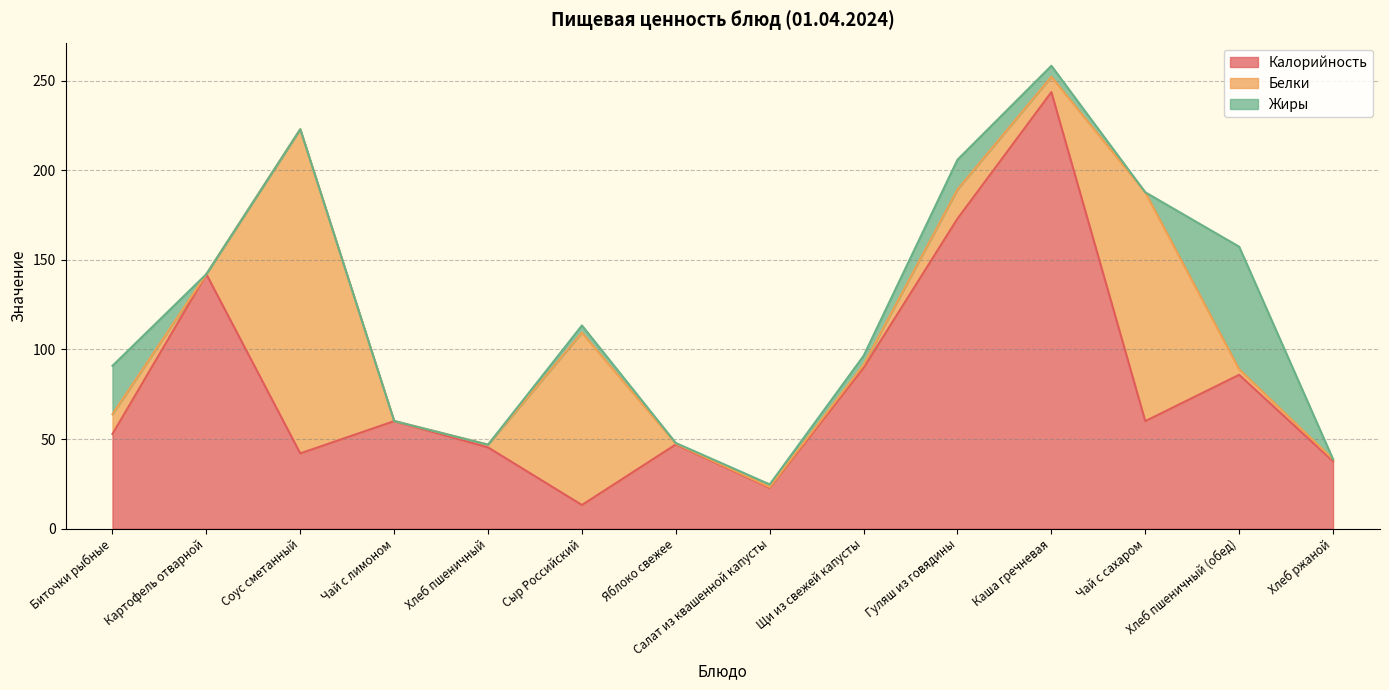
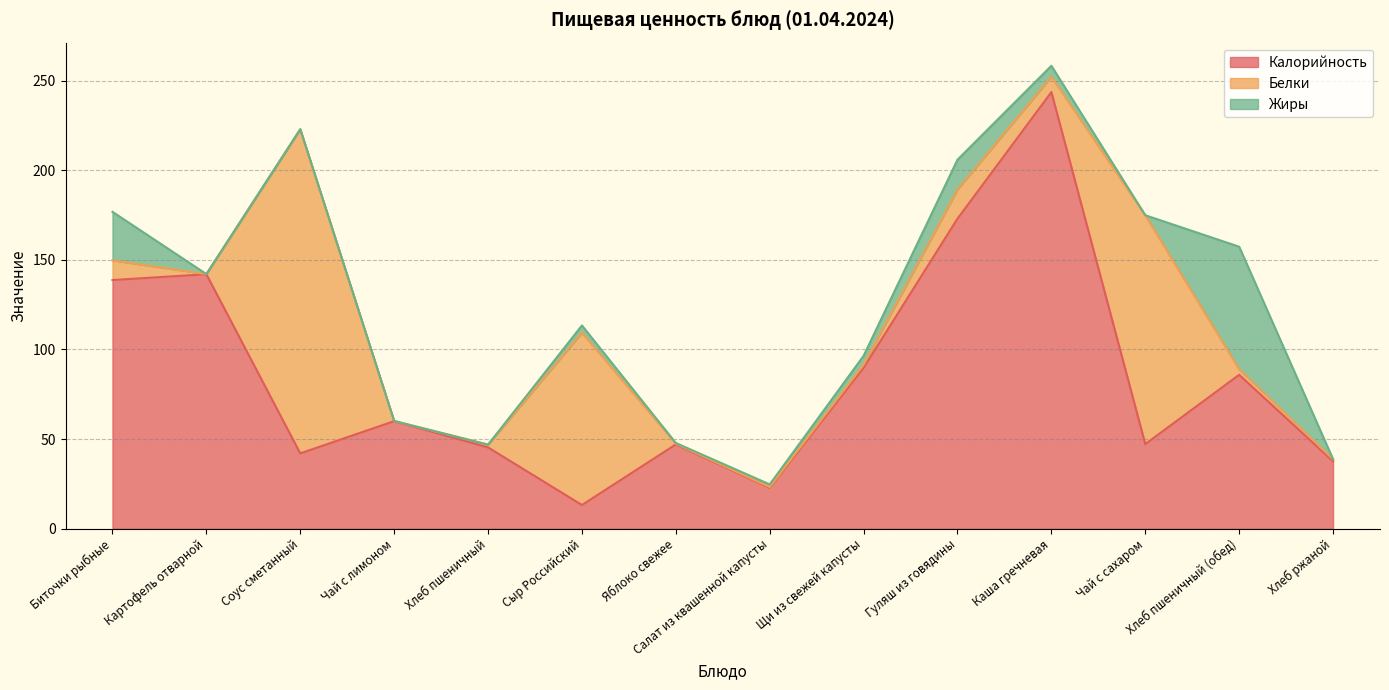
  {
    "Калорийность": {
-     "Биточки рыбные": 53,
+     "Биточки рыбные": 139,
      "Соус сметанный": 42,
      "Хлеб пшеничный": 45,
      "Сыр Российский": 13,
      "Щи из свежей капусты": 90,
      "Гуляш из говядины": 173,
      "Каша гречневая": 244,
-     "Чай с сахаром": 60,
+     "Чай с сахаром": 47,
      "Хлеб пшеничный (обед)": 86
    },
    "Белки": {
      "Биточки рыбные": 11,
      "Сыр Российский": 96,
      "Щи из свежей капусты": 2,
      "Гуляш из говядины": 16,
      "Каша гречневая": 9,
      "Хлеб пшеничный (обед)": 3
    },
    "Жиры": {
      "Биточки рыбные": 27,
      "Сыр Российский": 4,
      "Салат из квашенной капусты": 1,
      "Щи из свежей капусты": 5,
      "Гуляш из говядины": 17,
      "Каша гречневая": 6,
      "Хлеб пшеничный (обед)": 68
    }
  }
